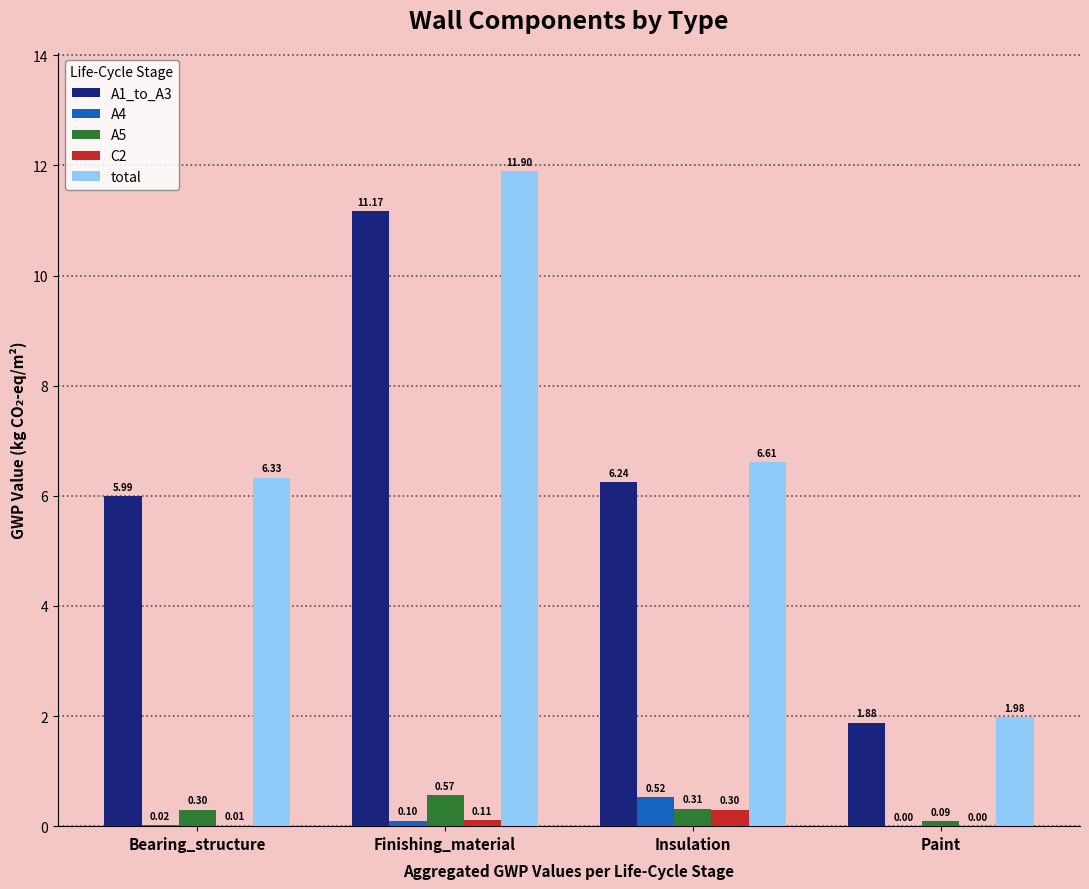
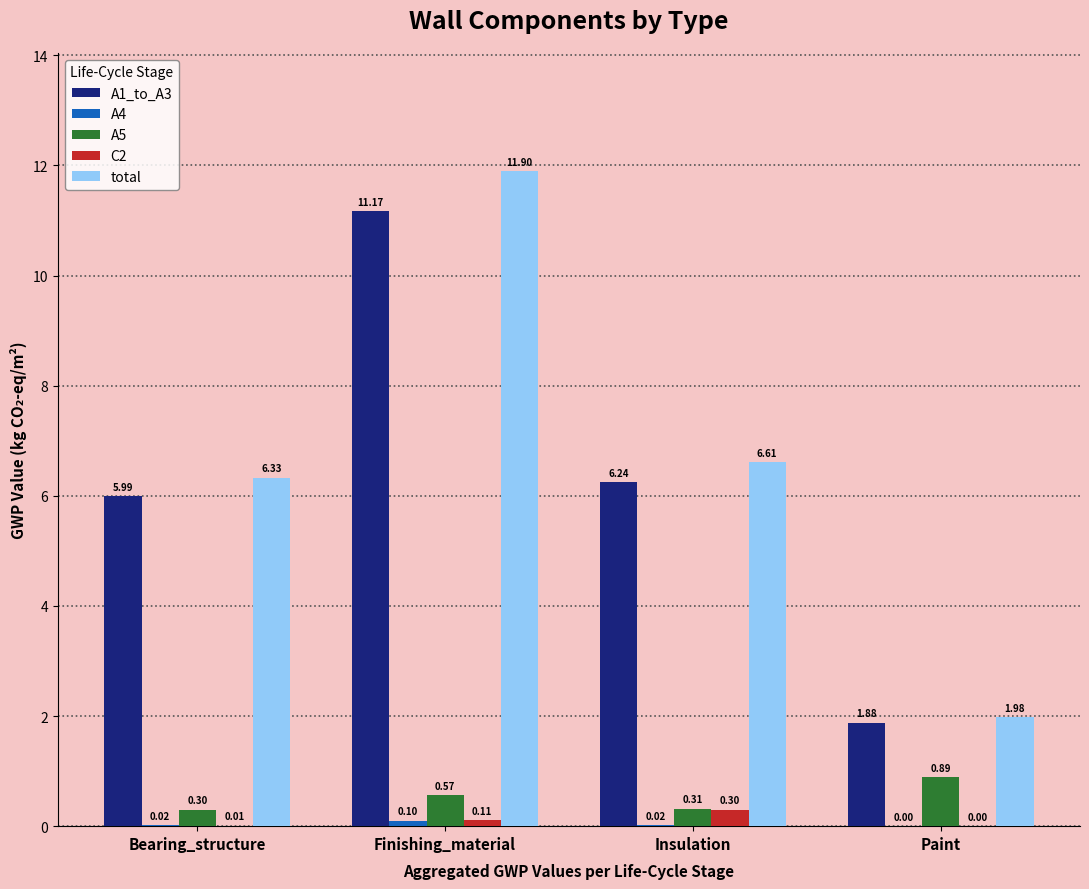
  {
    "A1_to_A3": {
      "Bearing_structure": 5.99,
      "Finishing_material": 11.17,
      "Insulation": 6.24,
      "Paint": 1.88
    },
    "A4": {
      "Bearing_structure": 0.02,
      "Finishing_material": 0.10,
-     "Insulation": 0.52,
+     "Insulation": 0.02,
      "Paint": 0.00
    },
    "A5": {
      "Bearing_structure": 0.30,
      "Finishing_material": 0.57,
      "Insulation": 0.31,
-     "Paint": 0.09
+     "Paint": 0.89
    },
    "C2": {
      "Bearing_structure": 0.01,
      "Finishing_material": 0.11,
      "Insulation": 0.30,
      "Paint": 0.00
    },
    "total": {
      "Bearing_structure": 6.33,
      "Finishing_material": 11.90,
      "Insulation": 6.61,
      "Paint": 1.98
    }
  }
